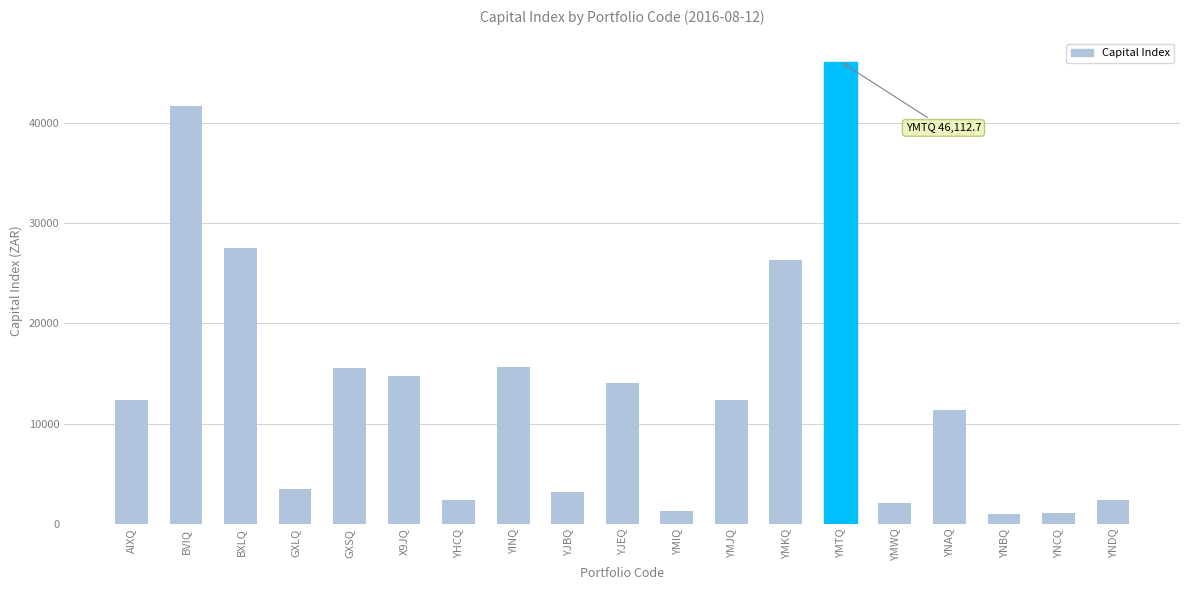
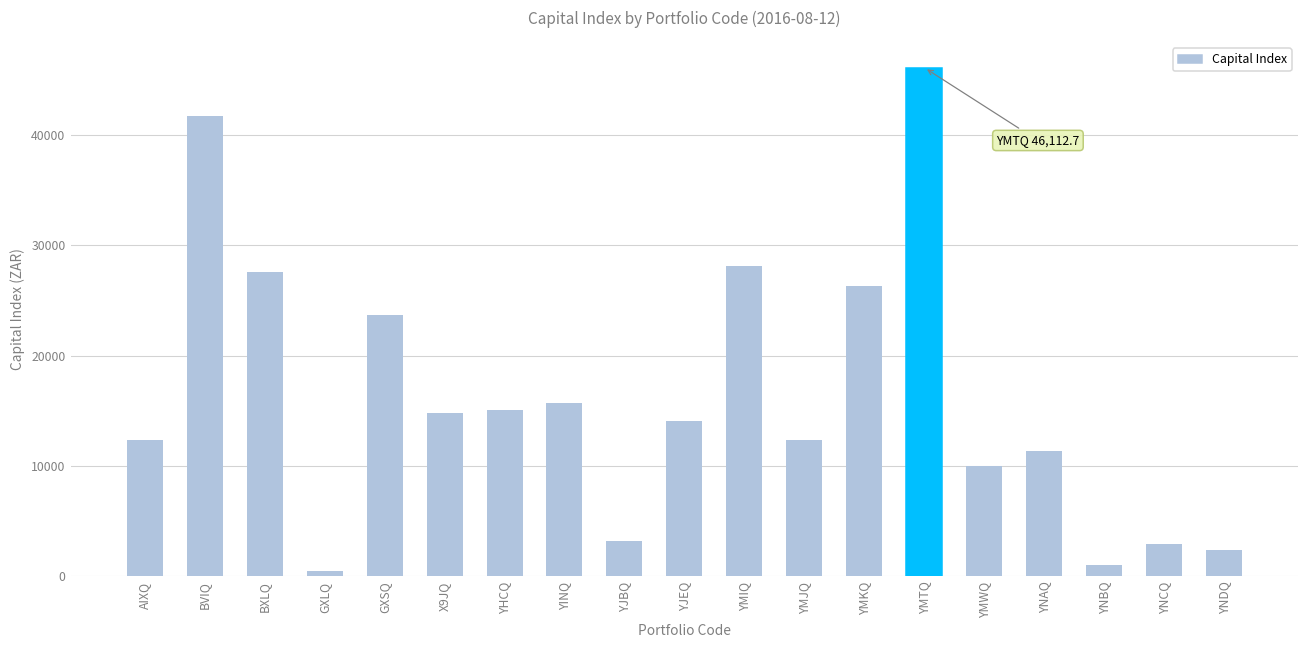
  {
    "AIXQ": 12400,
    "BVIQ": 41700,
    "BXLQ": 27500,
-   "GXLQ": 3500,
-   "GXSQ": 15500,
+   "GXLQ": 500,
+   "GXSQ": 23700,
    "X9JQ": 14800,
-   "YHCQ": 2400,
+   "YHCQ": 15100,
    "YINQ": 15700,
    "YJBQ": 3100,
    "YJEQ": 14000,
-   "YMIQ": 1300,
+   "YMIQ": 28200,
    "YMJQ": 12300,
    "YMKQ": 26300,
-   "YMWQ": 2100,
+   "YMWQ": 10000,
    "YNAQ": 11400,
    "YNBQ": 1000,
-   "YNCQ": 1100,
+   "YNCQ": 2900,
    "YNDQ": 2300
  }
